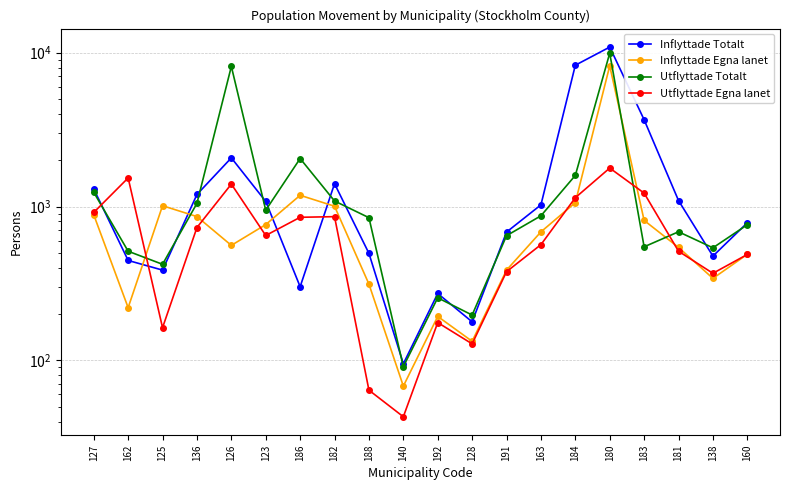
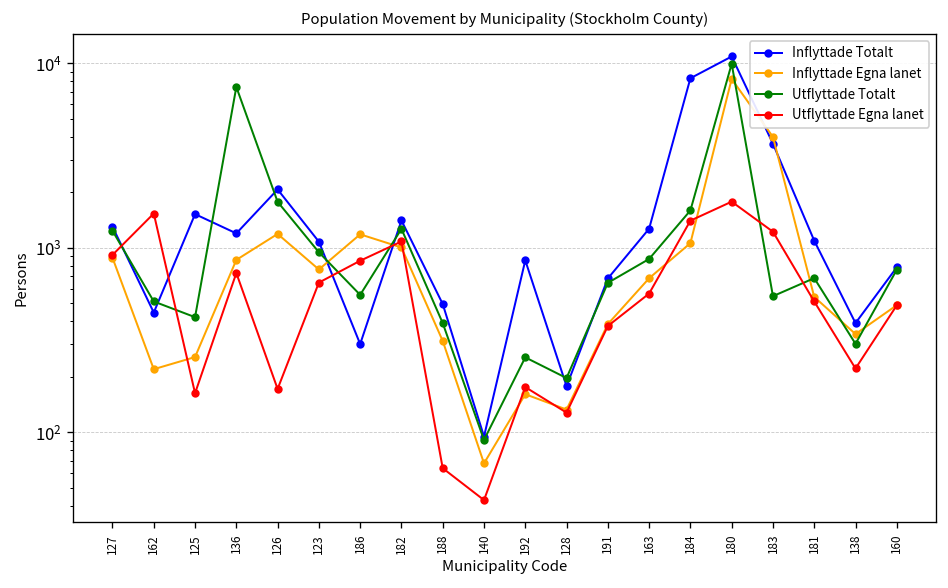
  {
    "Inflyttade Totalt": {
      "127": 1300,
      "162": 450,
-     "125": 390,
+     "125": 1500,
      "136": 1200,
      "126": 2100,
      "123": 1100,
      "186": 300,
      "182": 1400,
      "188": 500,
      "140": 100,
-     "192": 270,
+     "192": 900,
      "128": 180,
      "191": 700,
-     "163": 1000,
+     "163": 1300,
      "184": 8000,
      "180": 11000,
      "183": 3700,
      "181": 1100,
-     "138": 480
+     "138": 390
    },
    "Inflyttade Egna lanet": {
      "162": 220,
-     "125": 1000,
+     "125": 260,
      "136": 900,
-     "126": 560,
+     "126": 1200,
      "123": 800,
      "186": 1200,
      "182": 1000,
      "188": 310,
      "140": 70,
-     "192": 190,
+     "192": 160,
      "128": 130,
      "163": 700,
      "184": 1100,
      "180": 8000,
-     "183": 800,
+     "183": 4000,
      "181": 540,
      "138": 340
    },
    "Utflyttade Totalt": {
      "127": 1200,
      "162": 510,
      "125": 420,
-     "136": 1000,
-     "126": 8000,
+     "136": 7000,
+     "126": 1800,
      "123": 900,
-     "186": 2100,
-     "182": 1100,
-     "188": 800,
+     "186": 560,
+     "182": 1300,
+     "188": 390,
      "140": 90,
      "192": 260,
      "128": 200,
      "191": 650,
      "163": 900,
      "184": 1600,
      "180": 10000,
      "183": 550,
      "181": 700,
-     "138": 540
+     "138": 300
    },
    "Utflyttade Egna lanet": {
      "162": 1500,
      "125": 160,
      "136": 700,
-     "126": 1400,
+     "126": 170,
      "123": 650,
      "186": 900,
-     "182": 900,
+     "182": 1100,
      "188": 64,
      "140": 43,
      "192": 180,
      "128": 130,
      "163": 570,
-     "184": 1100,
+     "184": 1400,
      "180": 1800,
      "183": 1200,
      "181": 510,
-     "138": 370
+     "138": 220
    }
  }
